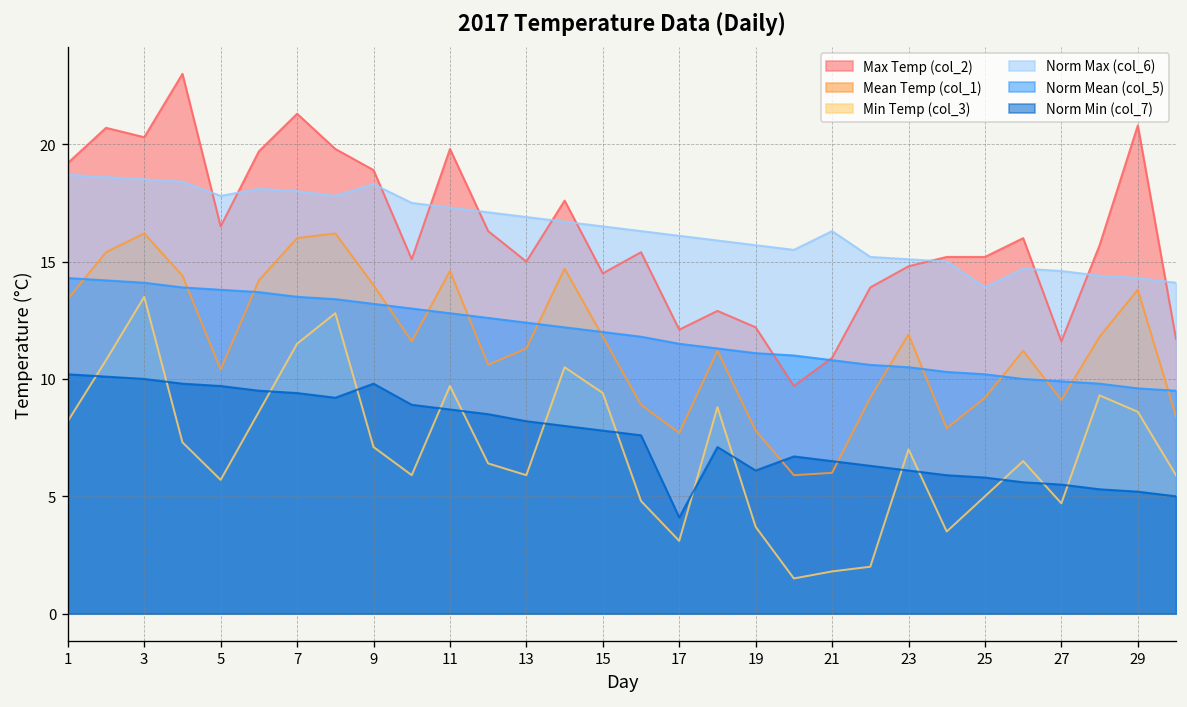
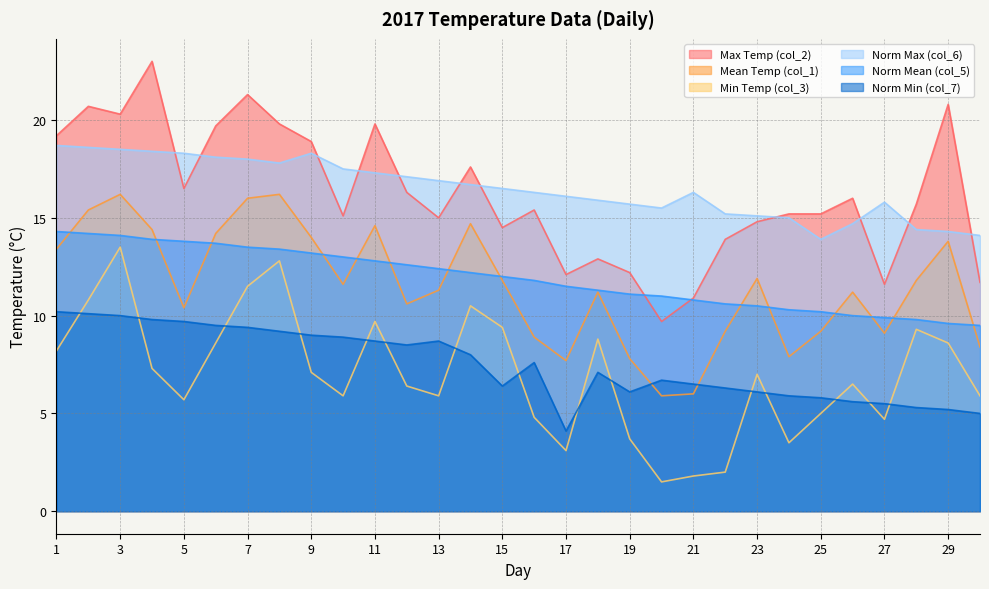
  {
    "Norm Max (col_6)": {
      "1": 18.7,
      "3": 18.5,
-     "5": 17.8,
+     "5": 18.3,
      "7": 18.0,
      "9": 18.3,
      "11": 17.3,
      "13": 16.9,
      "15": 16.5,
      "17": 16.1,
      "19": 15.7,
      "21": 16.3,
      "23": 15.1,
      "25": 13.9,
-     "27": 14.6,
+     "27": 15.8,
      "29": 14.3
    },
    "Norm Mean (col_5)": {
      "1": 14.3,
      "3": 14.1,
      "5": 13.8,
      "7": 13.5,
      "9": 13.2,
      "11": 12.8,
      "13": 12.4,
      "15": 12.0,
      "17": 11.5,
      "19": 11.1,
      "23": 10.5,
      "25": 10.2,
      "27": 9.9,
      "29": 9.6
    },
    "Norm Min (col_7)": {
      "1": 10.2,
      "3": 10.0,
      "5": 9.7,
      "7": 9.4,
-     "9": 9.8,
+     "9": 9.0,
      "11": 8.7,
-     "13": 8.2,
-     "15": 7.8,
+     "13": 8.7,
+     "15": 6.4,
      "17": 4.1,
      "19": 6.1,
      "21": 6.5,
      "23": 6.1,
      "25": 5.8,
      "27": 5.5,
      "29": 5.2
    }
  }
